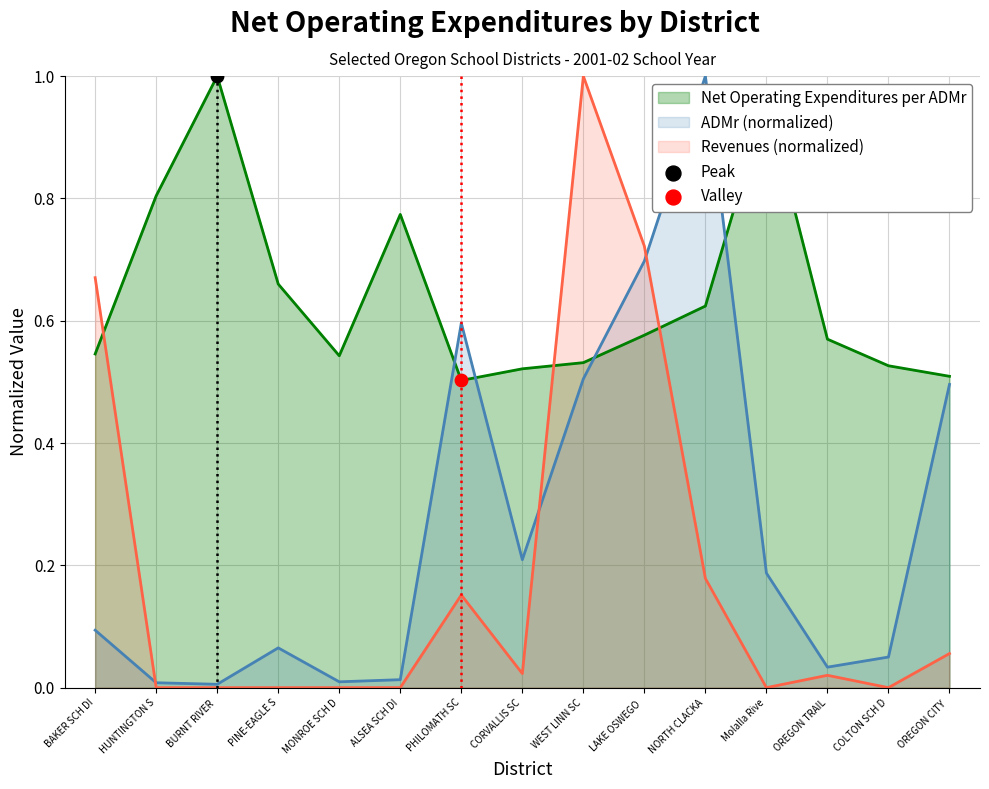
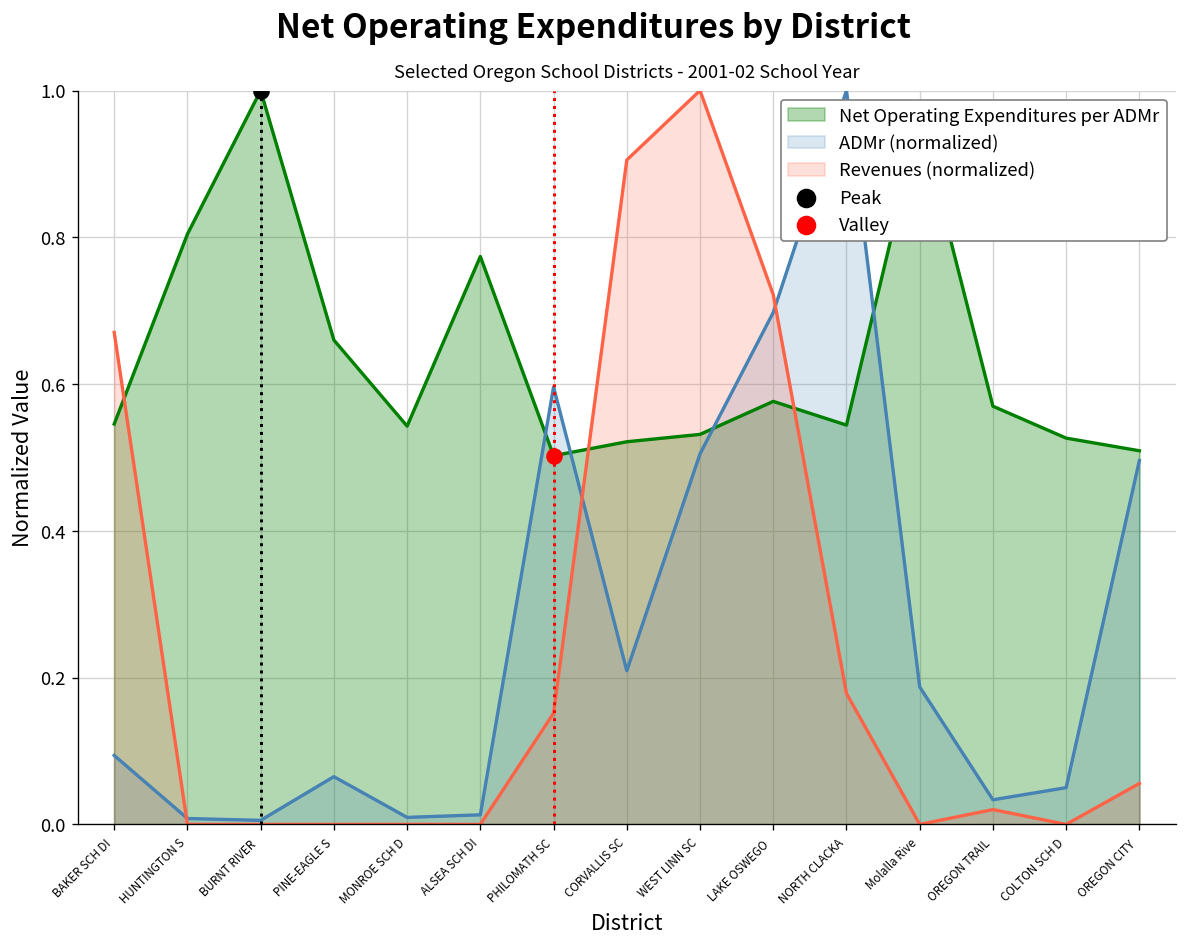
  {
    "Net Operating Expenditures per ADMr": {
      "BAKER SCH DI": 0.55,
      "HUNTINGTON S": 0.80,
      "PINE-EAGLE S": 0.66,
      "MONROE SCH D": 0.54,
      "ALSEA SCH DI": 0.77,
      "CORVALLIS SC": 0.52,
      "WEST LINN SC": 0.53,
      "LAKE OSWEGO": 0.58,
-     "NORTH CLACKA": 0.62,
+     "NORTH CLACKA": 0.54,
      "OREGON TRAIL": 0.57,
      "COLTON SCH D": 0.53,
      "OREGON CITY": 0.51
    },
    "ADMr (normalized)": {
      "BAKER SCH DI": 0.09,
      "HUNTINGTON S": 0.01,
      "BURNT RIVER": 0.01,
      "PINE-EAGLE S": 0.07,
      "MONROE SCH D": 0.01,
      "ALSEA SCH DI": 0.01,
      "PHILOMATH SC": 0.60,
      "CORVALLIS SC": 0.21,
      "WEST LINN SC": 0.50,
      "LAKE OSWEGO": 0.70,
      "NORTH CLACKA": 1.00,
      "Molalla Rive": 0.19,
      "OREGON TRAIL": 0.03,
      "COLTON SCH D": 0.05,
      "OREGON CITY": 0.50
    },
    "Revenues (normalized)": {
      "BAKER SCH DI": 0.67,
      "HUNTINGTON S": 0.00,
      "BURNT RIVER": 0.00,
      "PINE-EAGLE S": 0.00,
      "MONROE SCH D": 0.00,
      "ALSEA SCH DI": 0.00,
      "PHILOMATH SC": 0.15,
-     "CORVALLIS SC": 0.02,
+     "CORVALLIS SC": 0.91,
      "WEST LINN SC": 1.00,
      "LAKE OSWEGO": 0.72,
      "NORTH CLACKA": 0.18,
      "Molalla Rive": 0.00,
      "OREGON TRAIL": 0.02,
      "COLTON SCH D": 0.00,
      "OREGON CITY": 0.06
    }
  }
